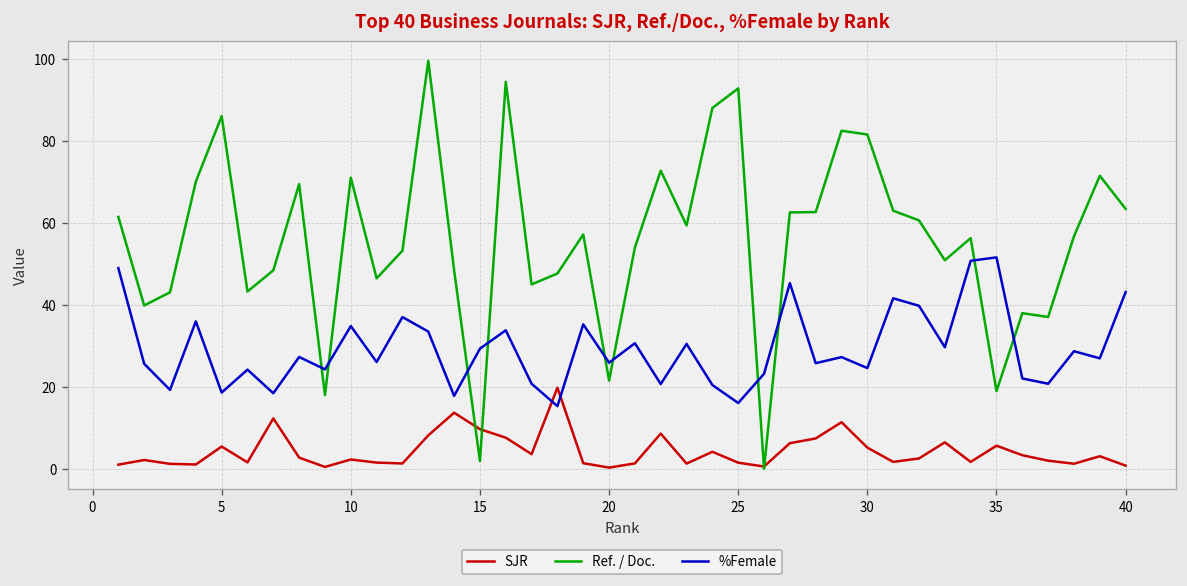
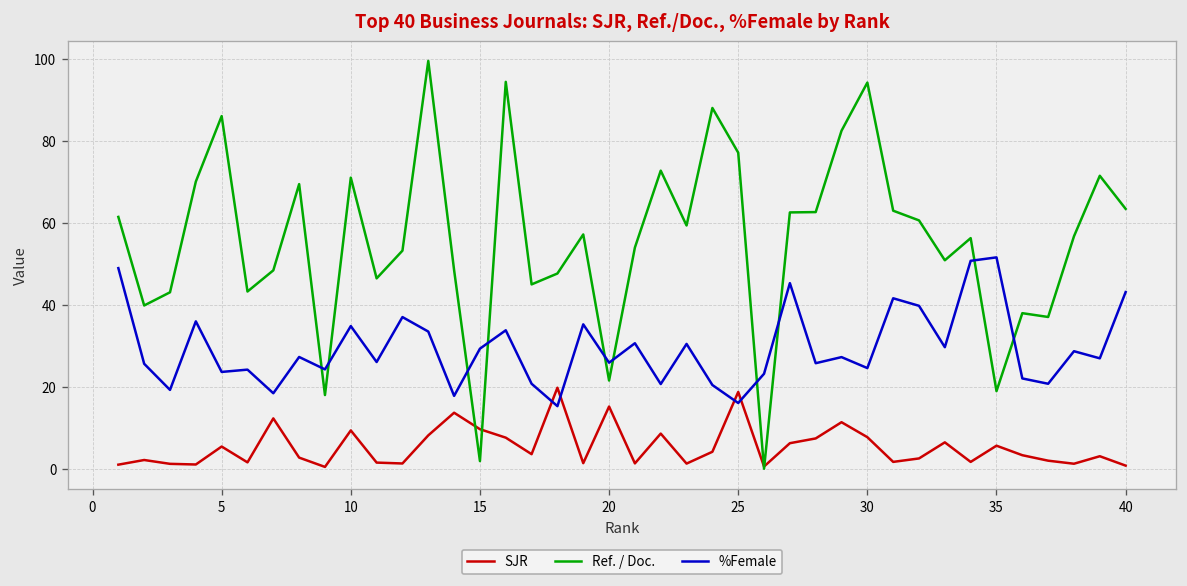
  {
    "SJR": {
      "5": 5,
-     "10": 2,
+     "10": 9,
      "15": 10,
-     "20": 0,
-     "25": 1,
-     "30": 5,
+     "20": 15,
+     "25": 19,
+     "30": 8,
      "35": 6,
      "40": 1
    },
    "Ref. / Doc.": {
      "5": 86,
      "10": 71,
      "15": 2,
      "20": 22,
-     "25": 93,
-     "30": 82,
+     "25": 77,
+     "30": 94,
      "35": 19,
      "40": 63
    },
    "%Female": {
-     "5": 19,
+     "5": 24,
      "10": 35,
      "15": 29,
      "20": 26,
      "25": 16,
      "30": 25,
      "35": 52,
      "40": 43
    }
  }
